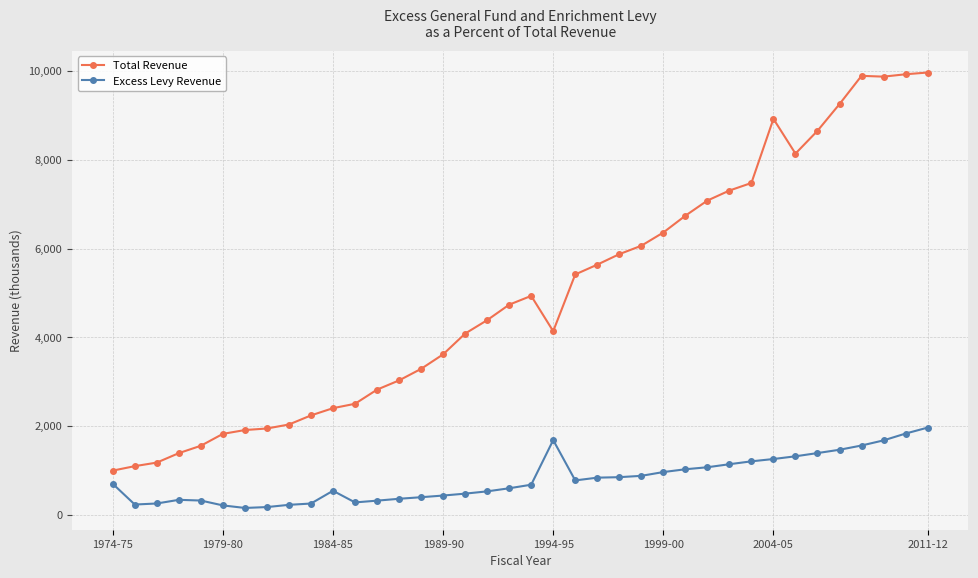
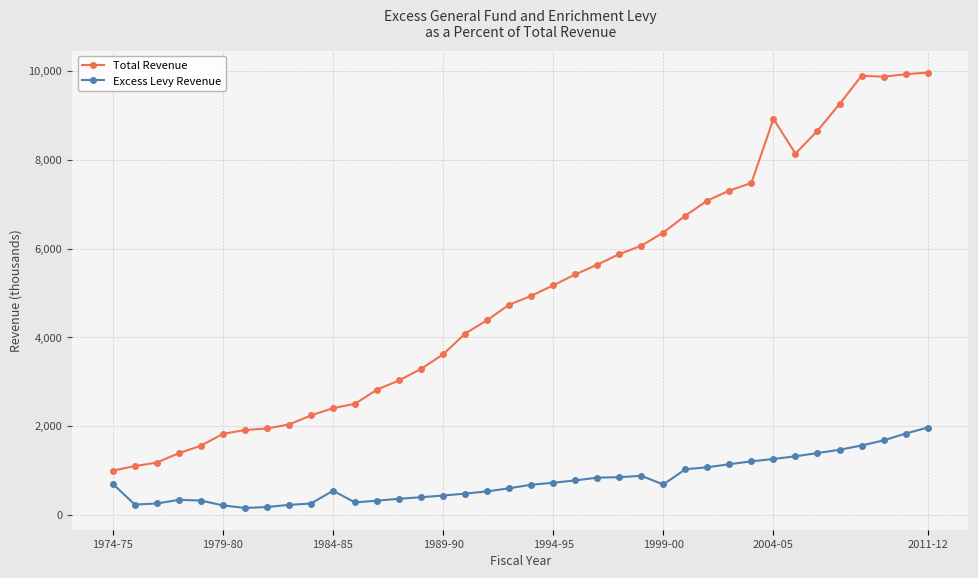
  {
    "Total Revenue": {
      "1974-75": "1,000",
      "1979-80": "1,800",
      "1984-85": "2,400",
      "1989-90": "3,600",
-     "1994-95": "4,100",
+     "1994-95": "5,200",
      "1999-00": "6,400",
      "2004-05": "8,900",
      "2011-12": "10,000"
    },
    "Excess Levy Revenue": {
      "1974-75": "700",
      "1979-80": "200",
      "1984-85": "500",
      "1989-90": "400",
-     "1994-95": "1,700",
-     "1999-00": "1,000",
+     "1994-95": "700",
+     "1999-00": "700",
      "2004-05": "1,300",
      "2011-12": "2,000"
    }
  }
